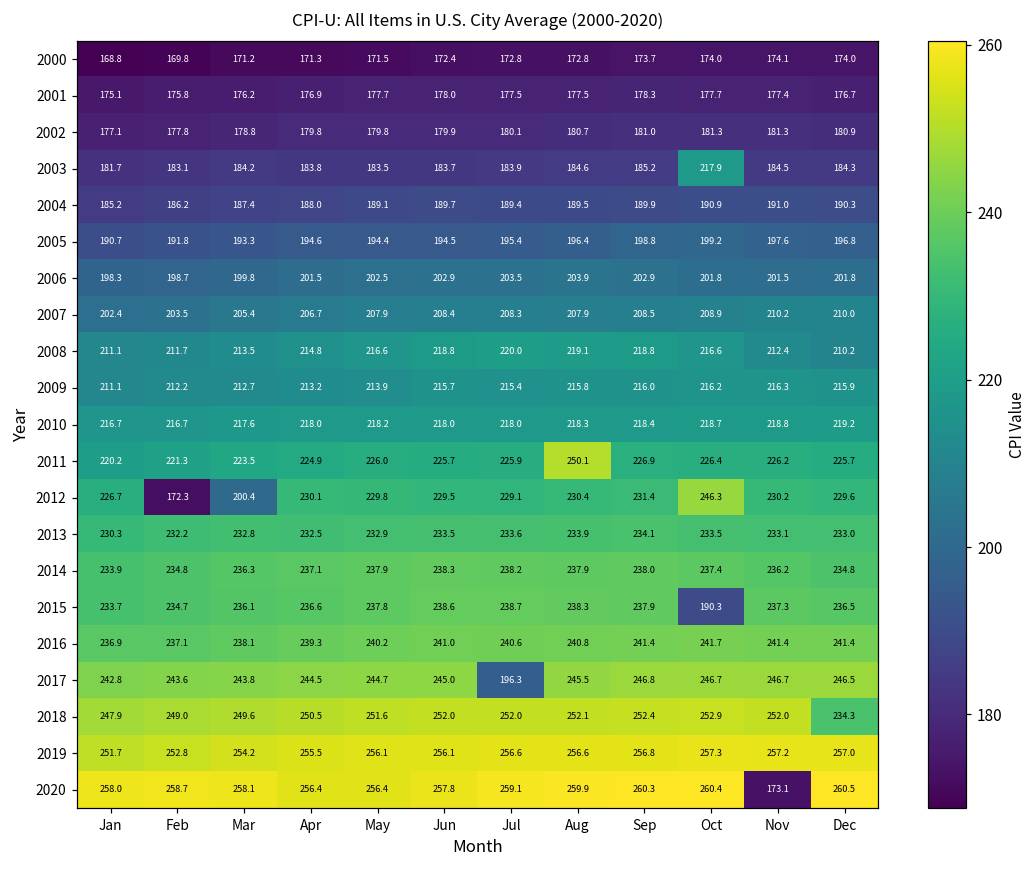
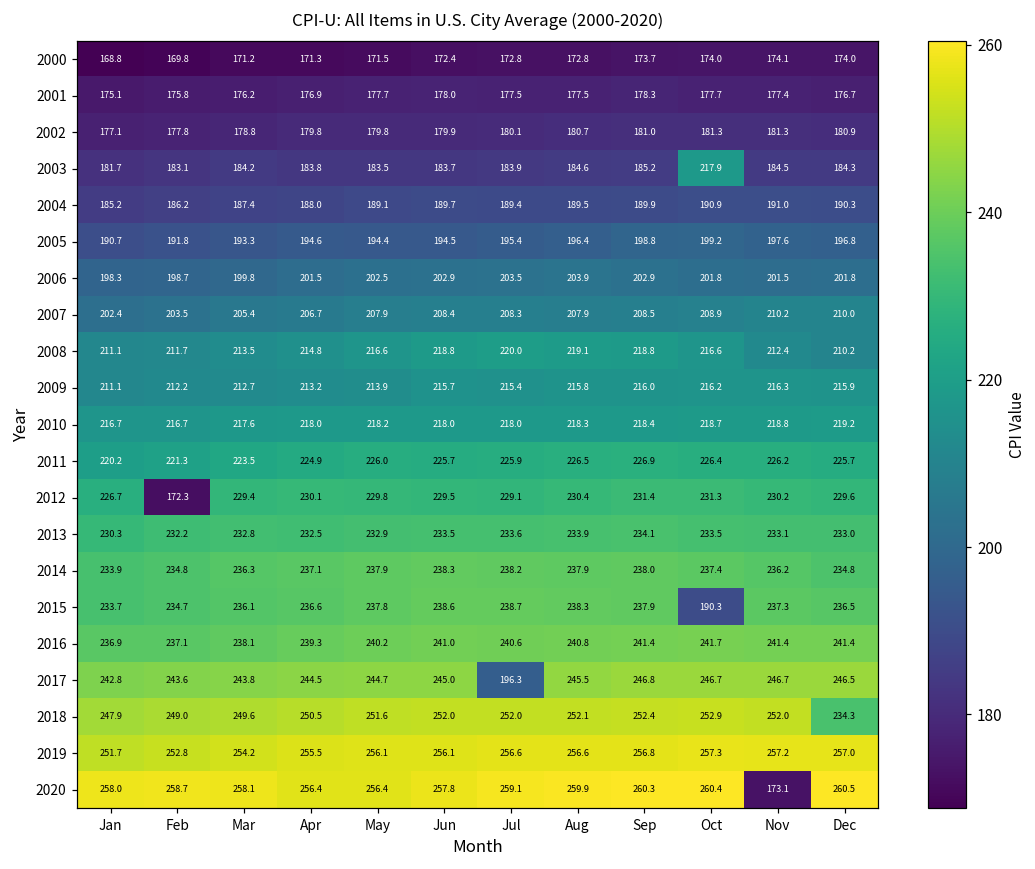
  {
    "2011": {
      "Jan": 220.2,
      "Feb": 221.3,
      "Mar": 223.5,
      "Apr": 224.9,
      "May": 226.0,
      "Jun": 225.7,
      "Jul": 225.9,
-     "Aug": 250.1,
+     "Aug": 226.5,
      "Sep": 226.9,
      "Oct": 226.4,
      "Nov": 226.2,
      "Dec": 225.7
    },
    "2012": {
      "Jan": 226.7,
      "Feb": 172.3,
-     "Mar": 200.4,
+     "Mar": 229.4,
      "Apr": 230.1,
      "May": 229.8,
      "Jun": 229.5,
      "Jul": 229.1,
      "Aug": 230.4,
      "Sep": 231.4,
-     "Oct": 246.3,
+     "Oct": 231.3,
      "Nov": 230.2,
      "Dec": 229.6
    }
  }
